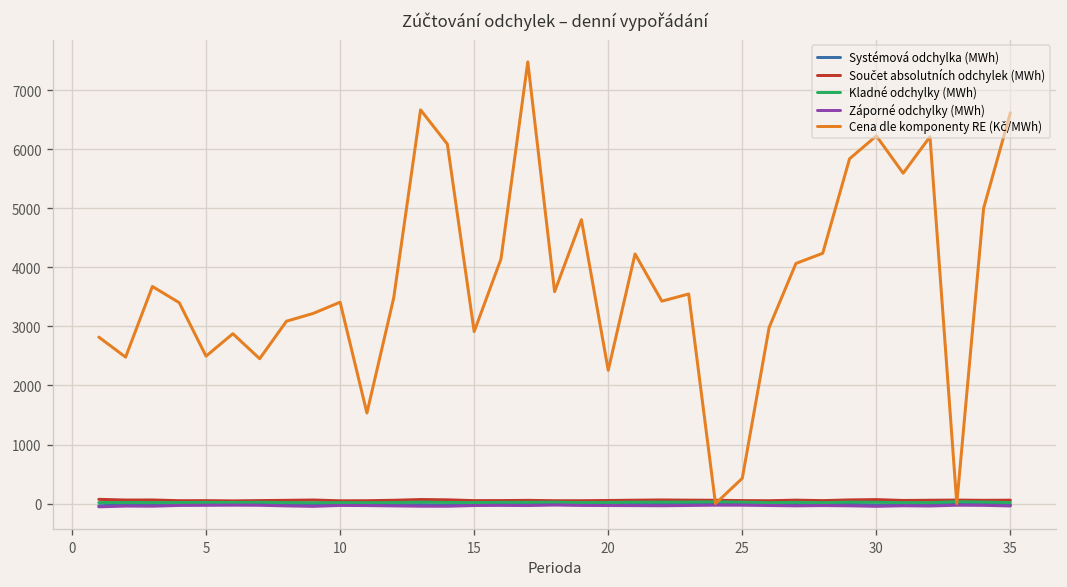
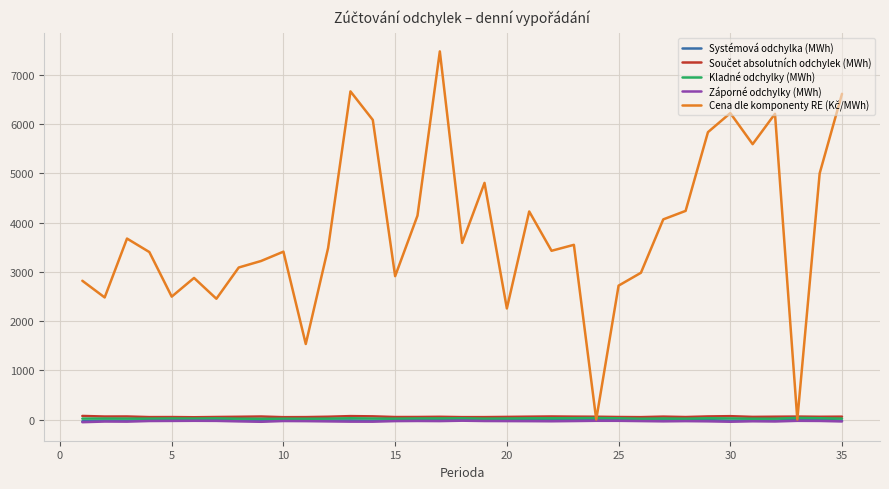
  {
    "Cena dle komponenty RE (Kč/MWh)": {
      "5": 2500,
      "10": 3400,
      "15": 2900,
      "20": 2300,
-     "25": 400
+     "25": 2700
    }
  }
